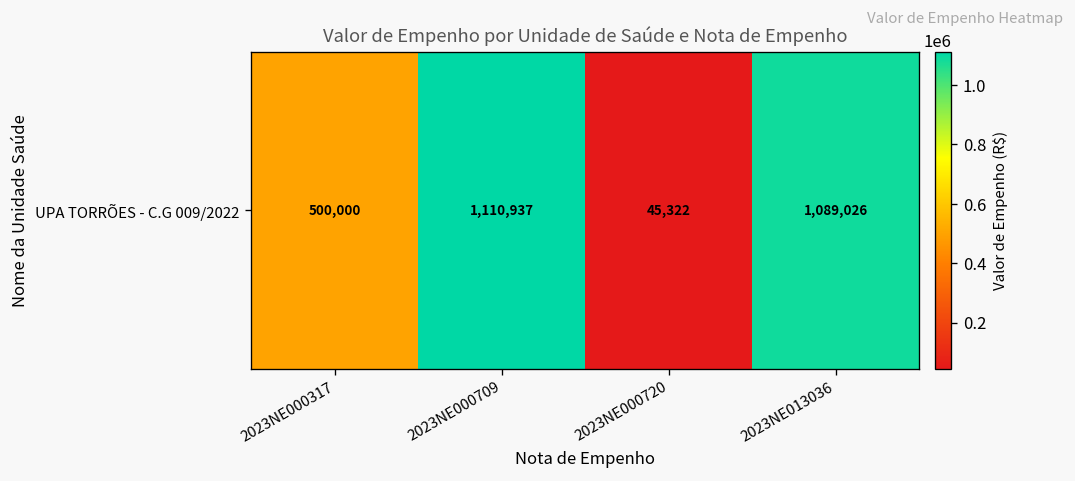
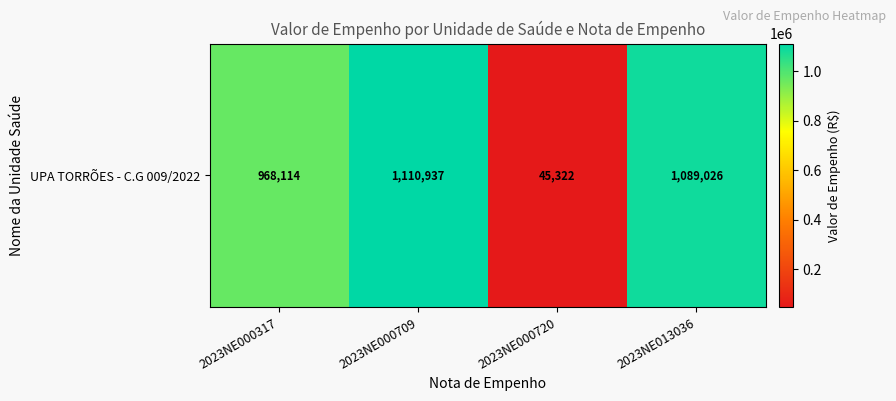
  {
    "UPA TORRÕES - C.G 009/2022": {
-     "2023NE000317": "500,000",
+     "2023NE000317": "968,114",
      "2023NE000709": "1,110,937",
      "2023NE000720": "45,322",
      "2023NE013036": "1,089,026"
    }
  }
